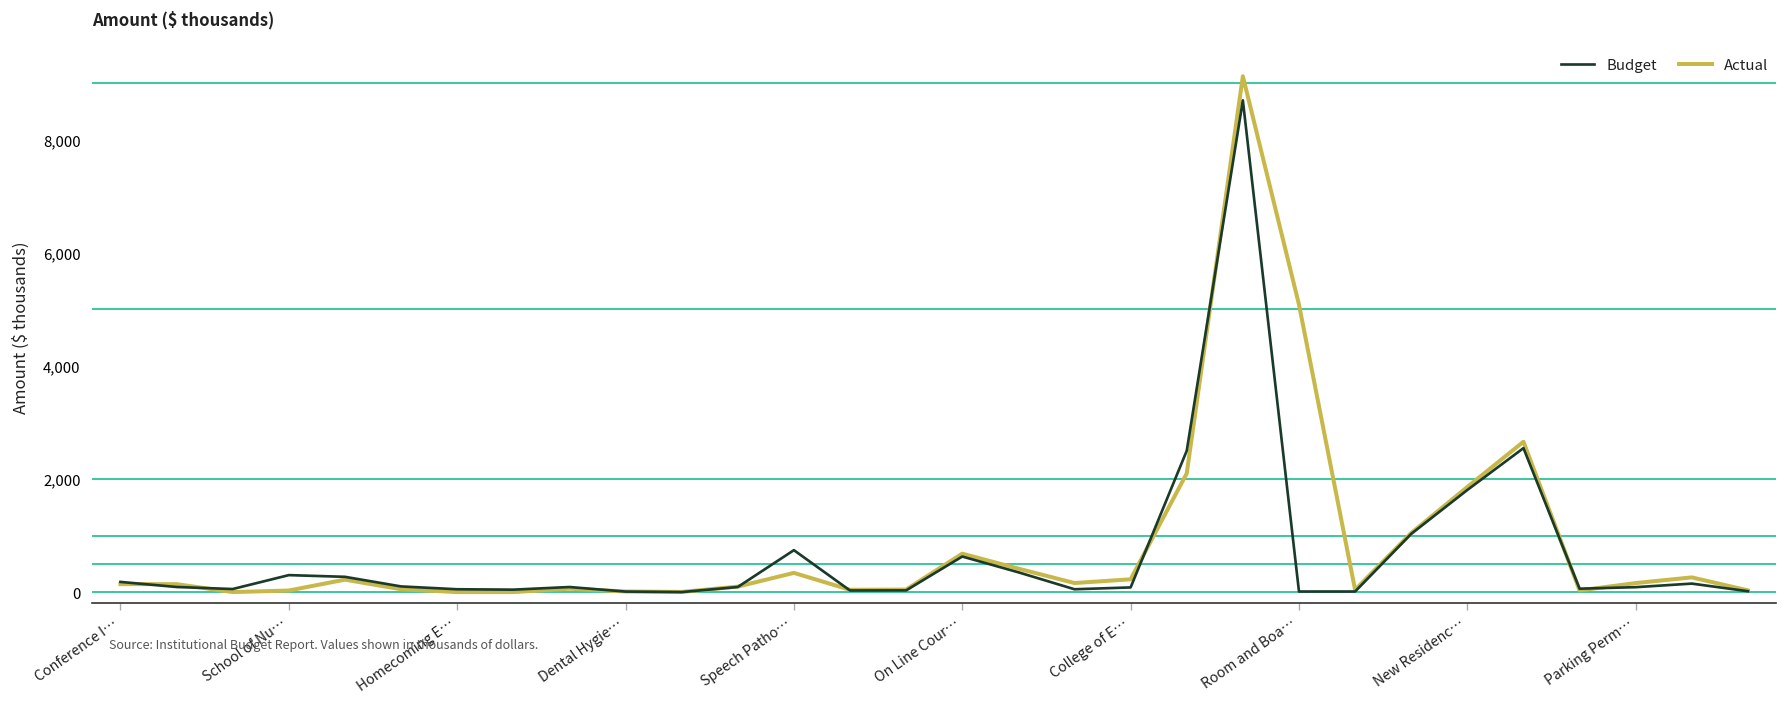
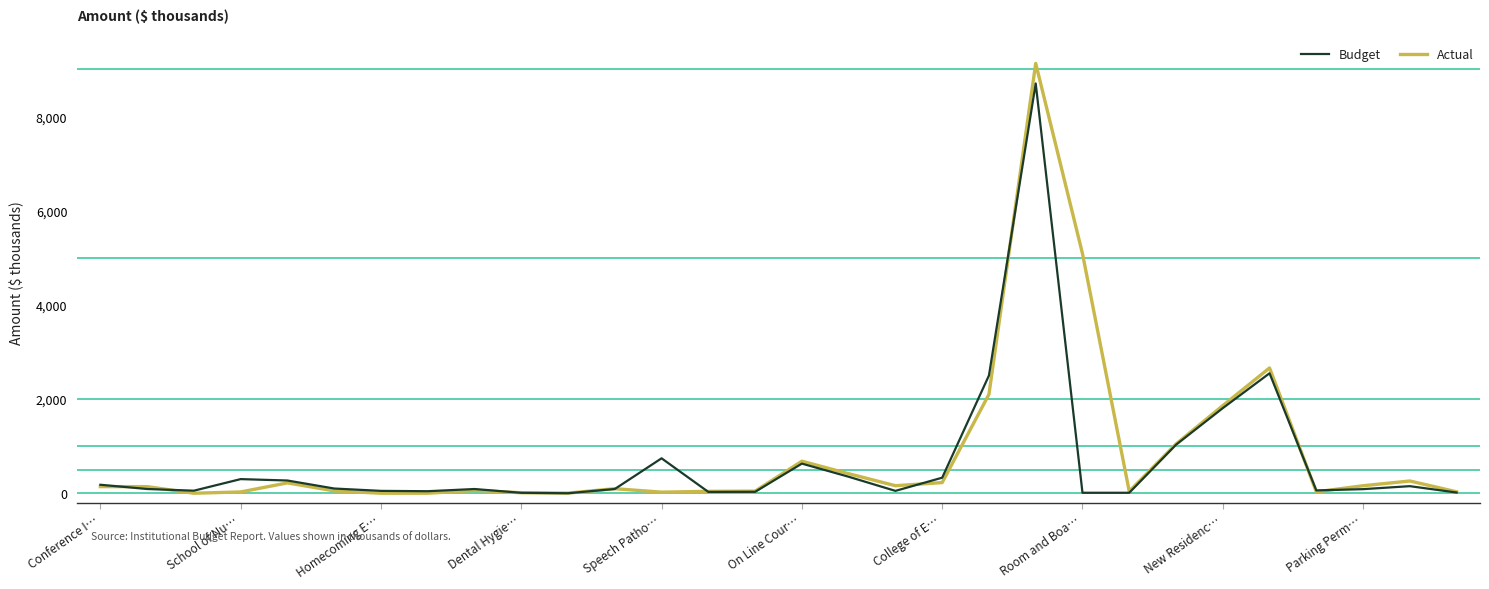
  {
    "Budget": {
      "School of Nu…": "300",
      "Speech Patho…": "700",
-     "College of E…": "100",
+     "College of E…": "300",
      "Room and Boa…": "0",
      "Parking Perm…": "100"
    },
    "Actual": {
      "School of Nu…": "0",
-     "Speech Patho…": "300",
+     "Speech Patho…": "0",
      "College of E…": "200",
      "Room and Boa…": "5,100",
      "Parking Perm…": "200"
    }
  }
